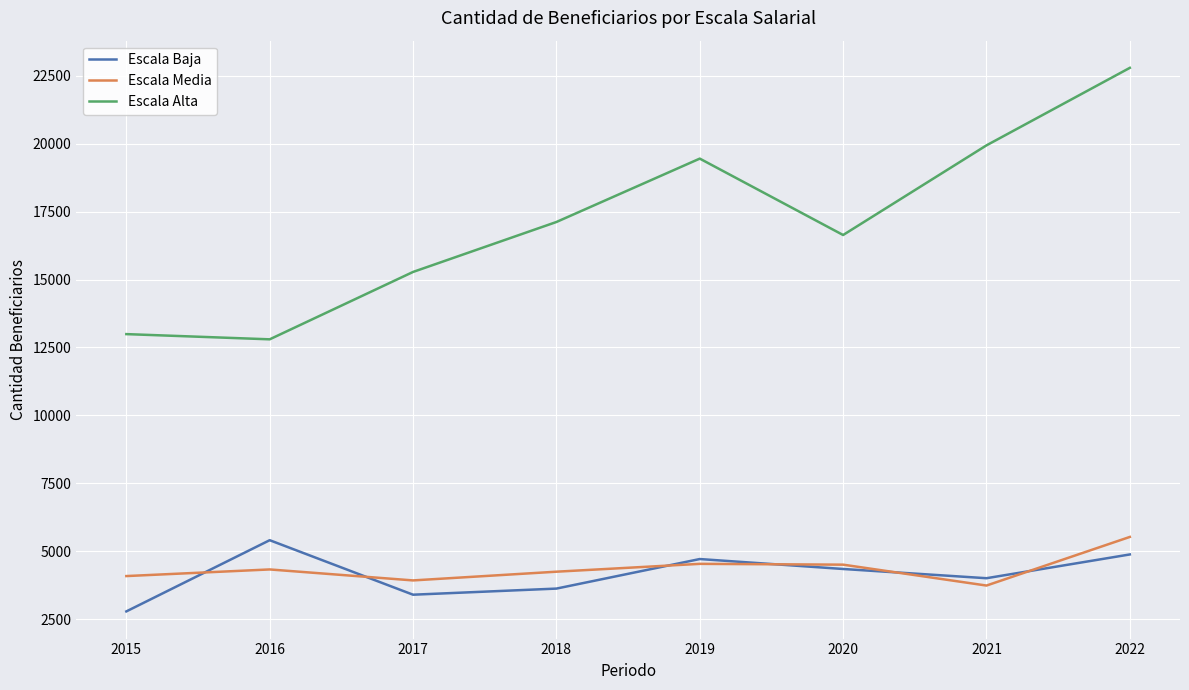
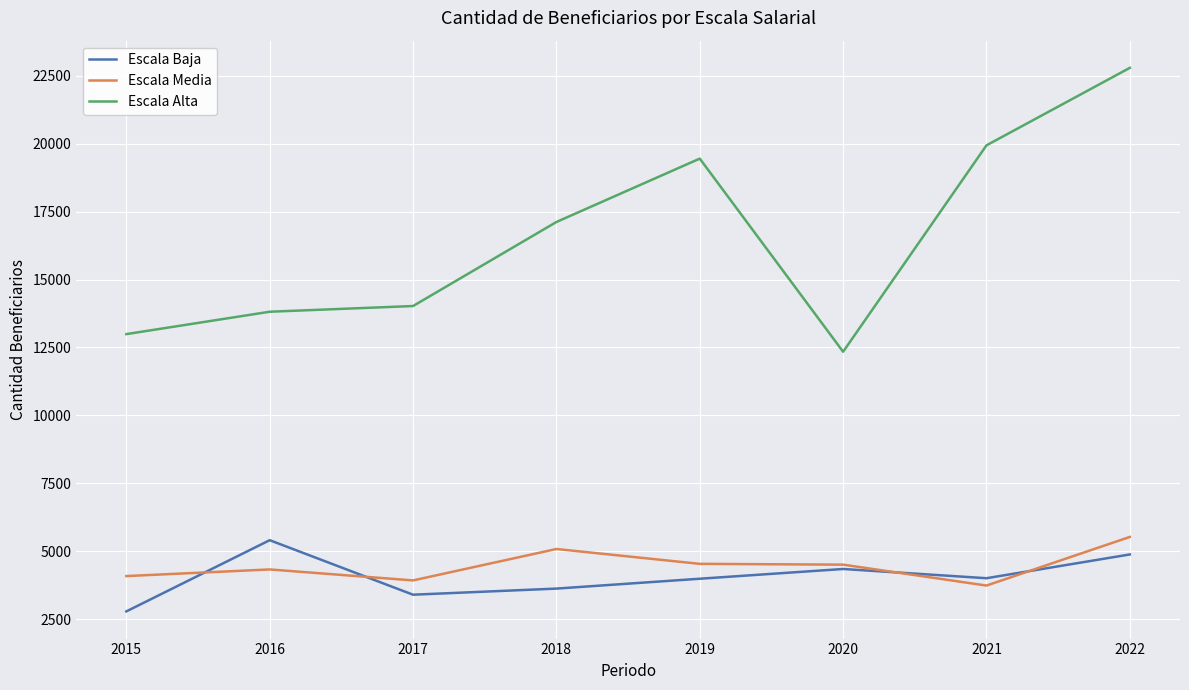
  {
    "Escala Baja": {
      "2015": 2800,
      "2016": 5400,
      "2017": 3400,
      "2018": 3600,
-     "2019": 4700,
+     "2019": 4000,
      "2020": 4300,
      "2021": 4000,
      "2022": 4900
    },
    "Escala Media": {
      "2015": 4100,
      "2016": 4300,
      "2017": 3900,
-     "2018": 4200,
+     "2018": 5100,
      "2019": 4500,
      "2020": 4500,
      "2021": 3700,
      "2022": 5500
    },
    "Escala Alta": {
      "2015": 13000,
-     "2016": 12800,
-     "2017": 15300,
+     "2016": 13800,
+     "2017": 14000,
      "2018": 17100,
      "2019": 19500,
-     "2020": 16600,
+     "2020": 12300,
      "2021": 19900,
      "2022": 22800
    }
  }
